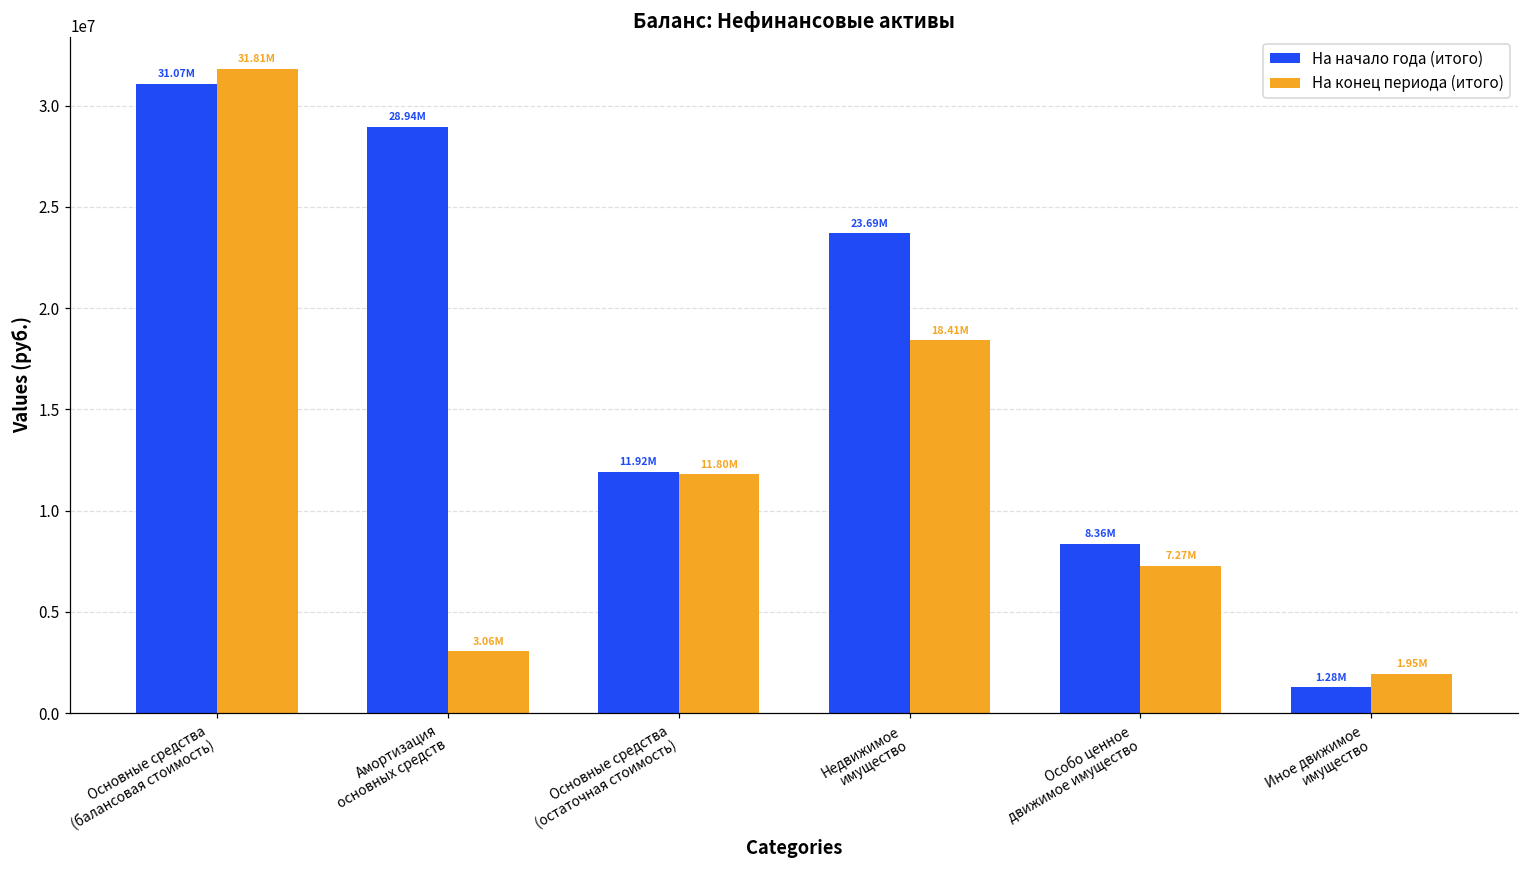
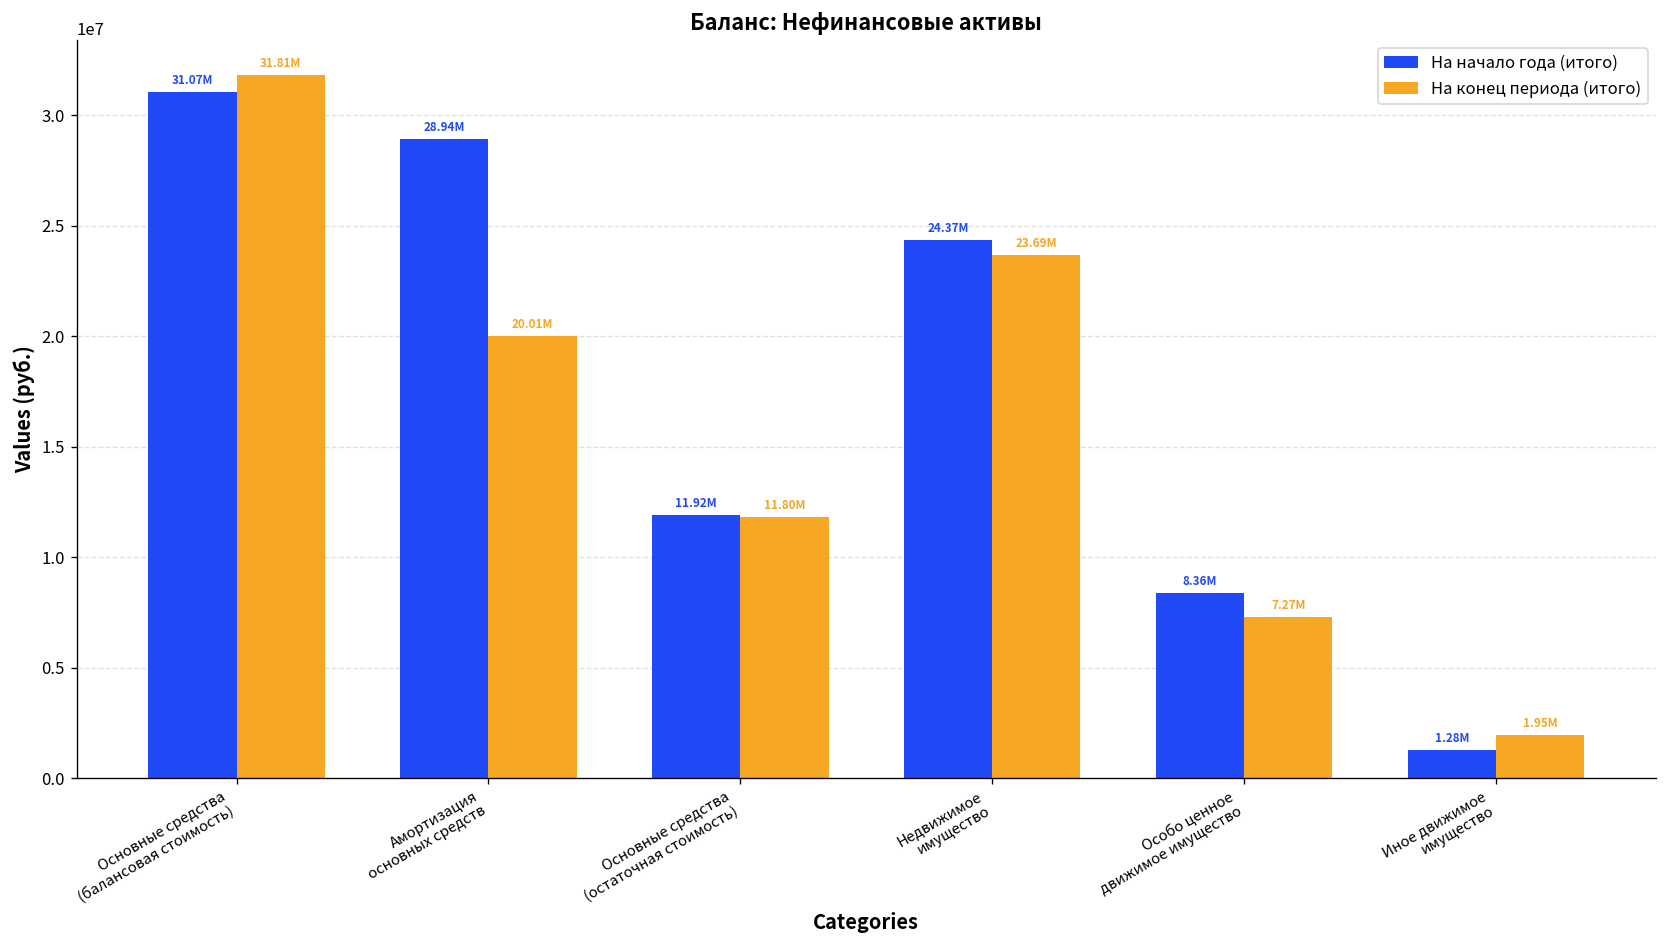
  {
    "На начало года (итого)": {
      "Основные средства (балансовая стоимость)": "31.07M",
      "Амортизация основных средств": "28.94M",
      "Основные средства (остаточная стоимость)": "11.92M",
-     "Недвижимое имущество": "23.69M",
+     "Недвижимое имущество": "24.37M",
      "Особо ценное движимое имущество": "8.36M",
      "Иное движимое имущество": "1.28M"
    },
    "На конец периода (итого)": {
      "Основные средства (балансовая стоимость)": "31.81M",
-     "Амортизация основных средств": "3.06M",
+     "Амортизация основных средств": "20.01M",
      "Основные средства (остаточная стоимость)": "11.80M",
-     "Недвижимое имущество": "18.41M",
+     "Недвижимое имущество": "23.69M",
      "Особо ценное движимое имущество": "7.27M",
      "Иное движимое имущество": "1.95M"
    }
  }
